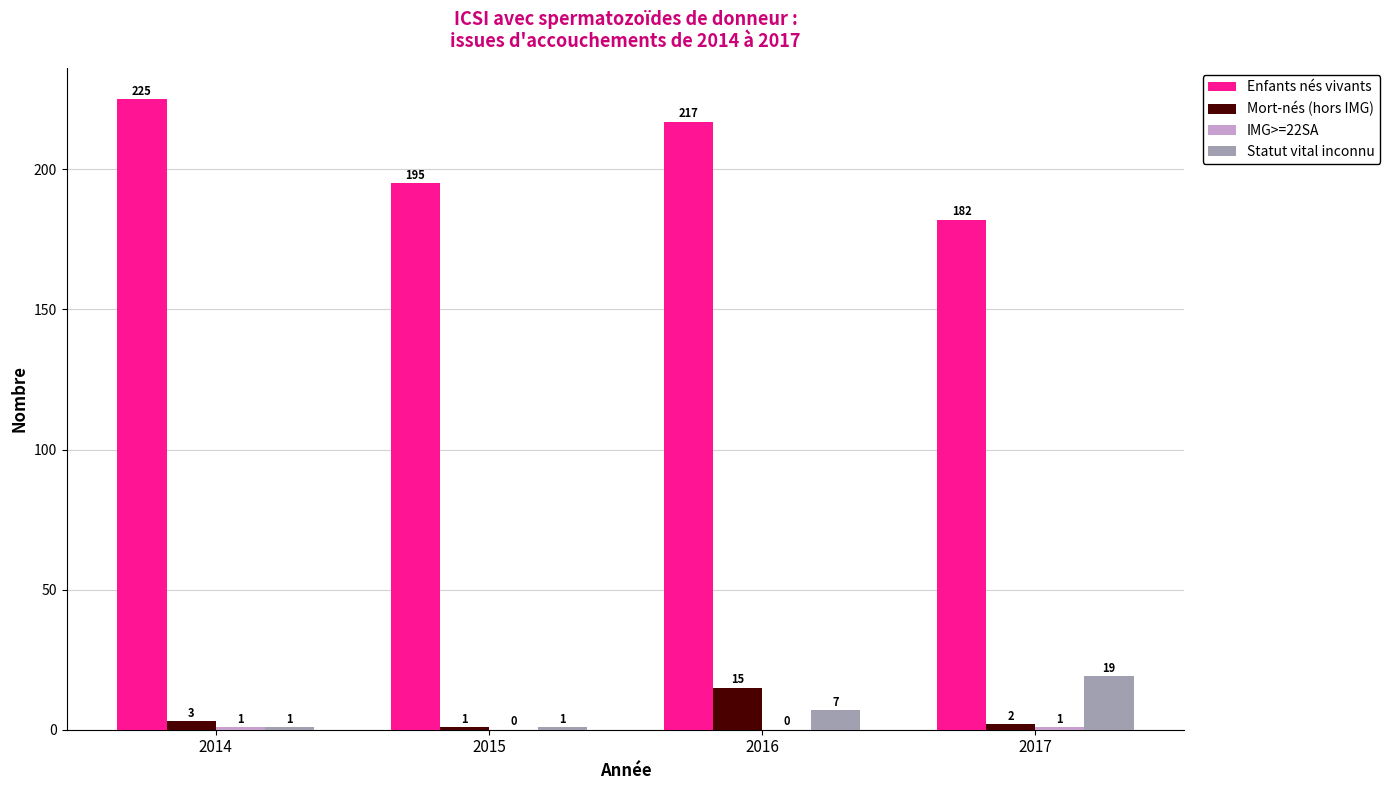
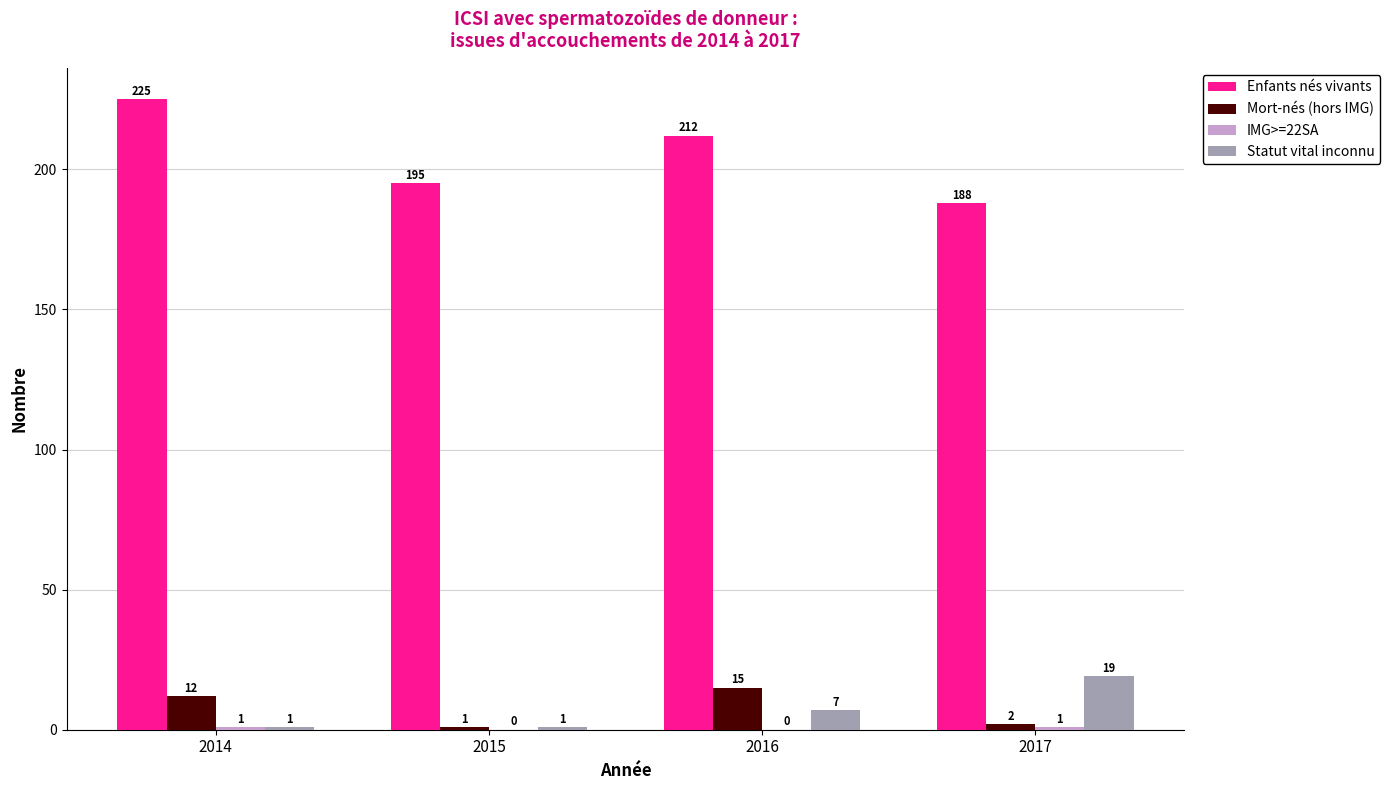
  {
    "Enfants nés vivants": {
      "2014": 225,
      "2015": 195,
-     "2016": 217,
-     "2017": 182
+     "2016": 212,
+     "2017": 188
    },
    "Mort-nés (hors IMG)": {
-     "2014": 3,
+     "2014": 12,
      "2015": 1,
      "2016": 15,
      "2017": 2
    }
  }
